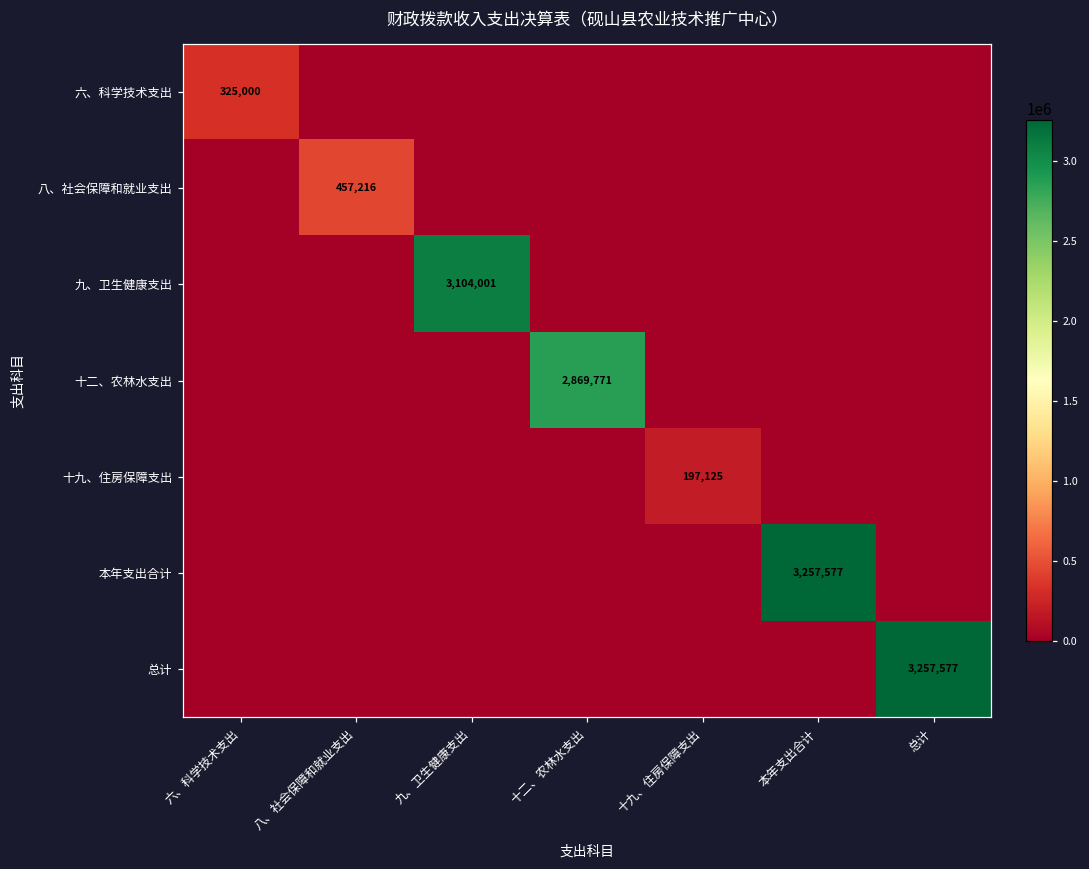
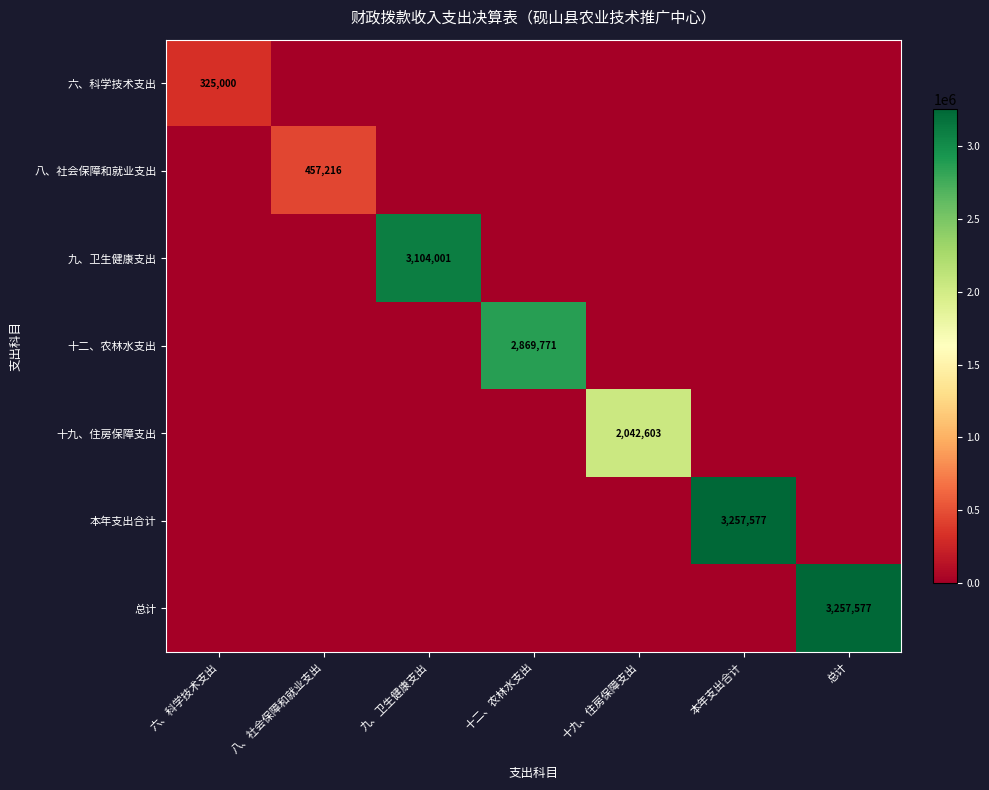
  {
    "六、科学技术支出": {
      "六、科学技术支出": "325,000"
    },
    "八、社会保障和就业支出": {
      "八、社会保障和就业支出": "457,216"
    },
    "九、卫生健康支出": {
      "九、卫生健康支出": "3,104,001"
    },
    "十二、农林水支出": {
      "十二、农林水支出": "2,869,771"
    },
    "十九、住房保障支出": {
-     "十九、住房保障支出": "197,125"
+     "十九、住房保障支出": "2,042,603"
    },
    "本年支出合计": {
      "本年支出合计": "3,257,577"
    },
    "总计": {
      "总计": "3,257,577"
    }
  }
